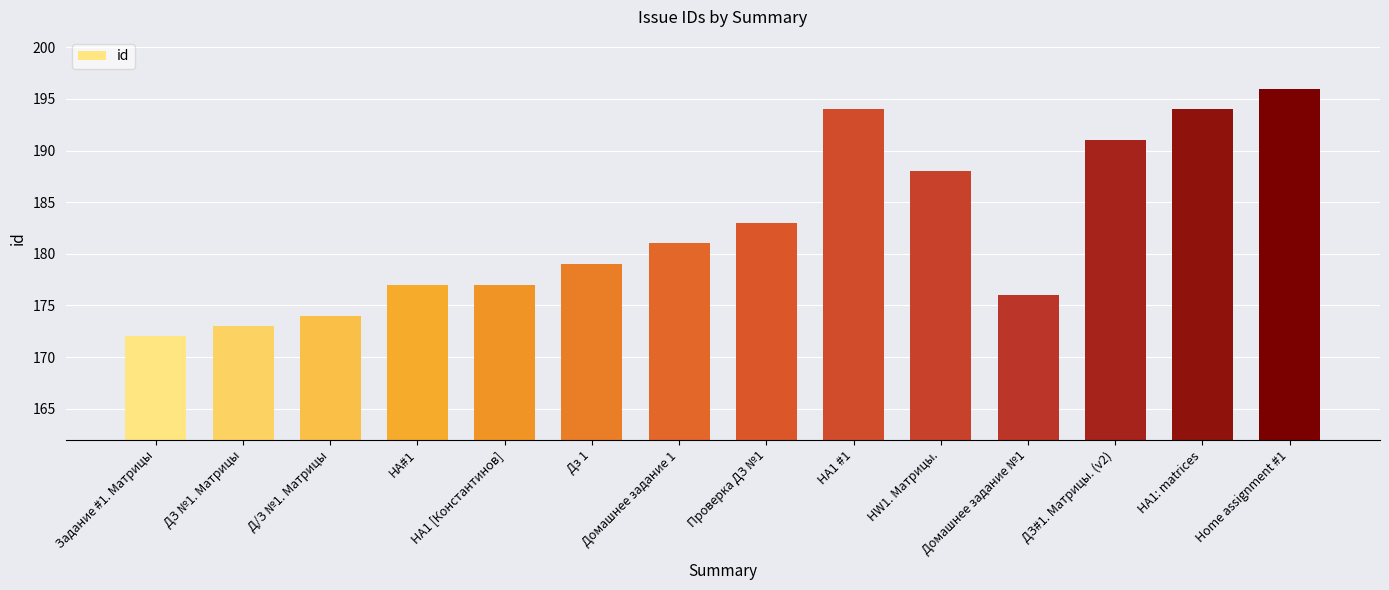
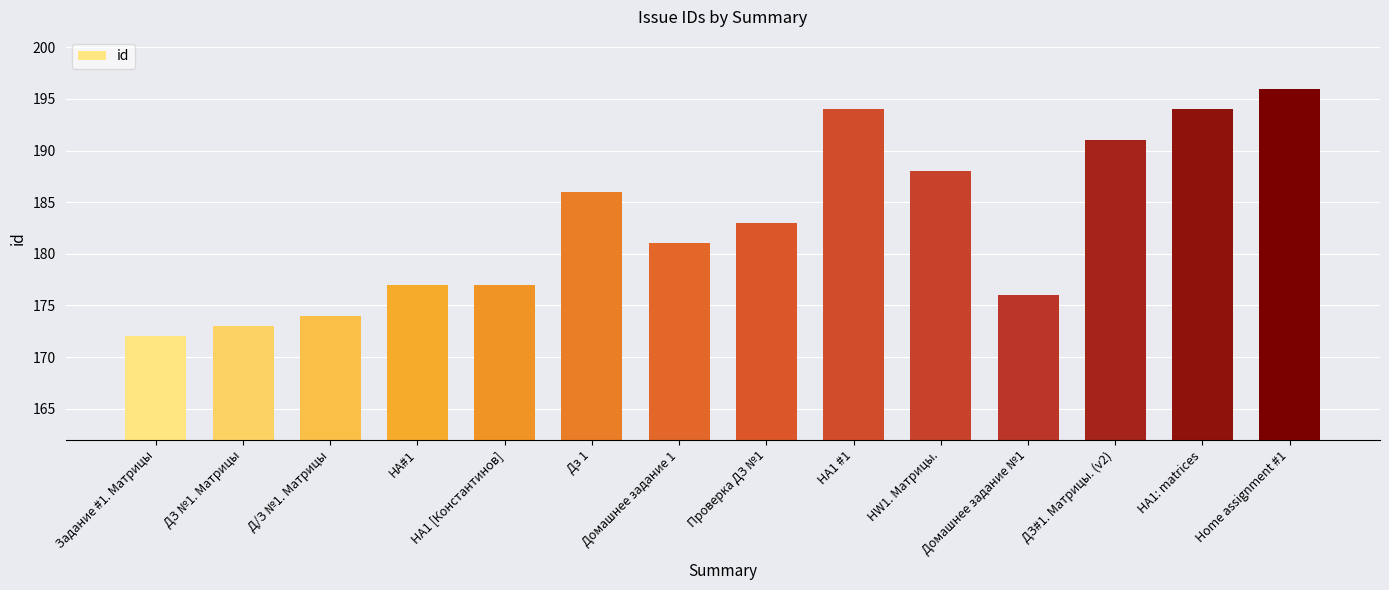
  {
    "Задание #1. Матрицы": 172,
    "ДЗ №1. Матрицы": 173,
    "Д/З №1. Матрицы": 174,
    "HA#1": 177,
    "HA1 [Константинов]": 177,
-   "Дз 1": 179,
+   "Дз 1": 186,
    "Домашнее задание 1": 181,
    "Проверка ДЗ №1": 183,
    "HA1 #1": 194,
    "HW1. Матрицы.": 188,
    "Домашнее задание №1": 176,
    "ДЗ#1. Матрицы. (v2)": 191,
    "HA1: matrices": 194,
    "Home assignment #1": 196
  }
